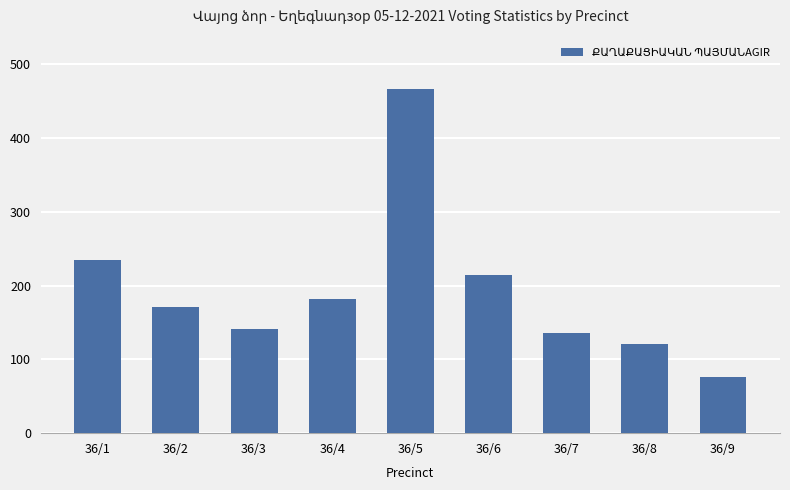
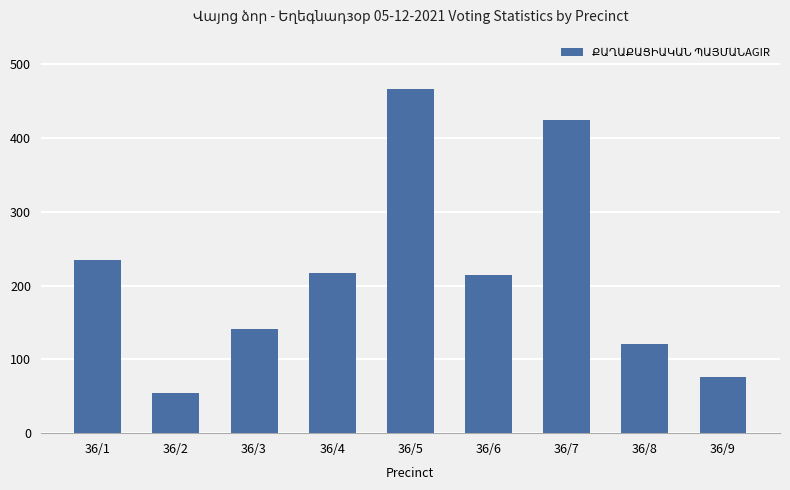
  {
    "36/1": 240,
-   "36/2": 170,
+   "36/2": 60,
    "36/3": 140,
-   "36/4": 180,
+   "36/4": 220,
    "36/5": 470,
    "36/6": 210,
-   "36/7": 140,
+   "36/7": 420,
    "36/8": 120,
    "36/9": 80
  }
